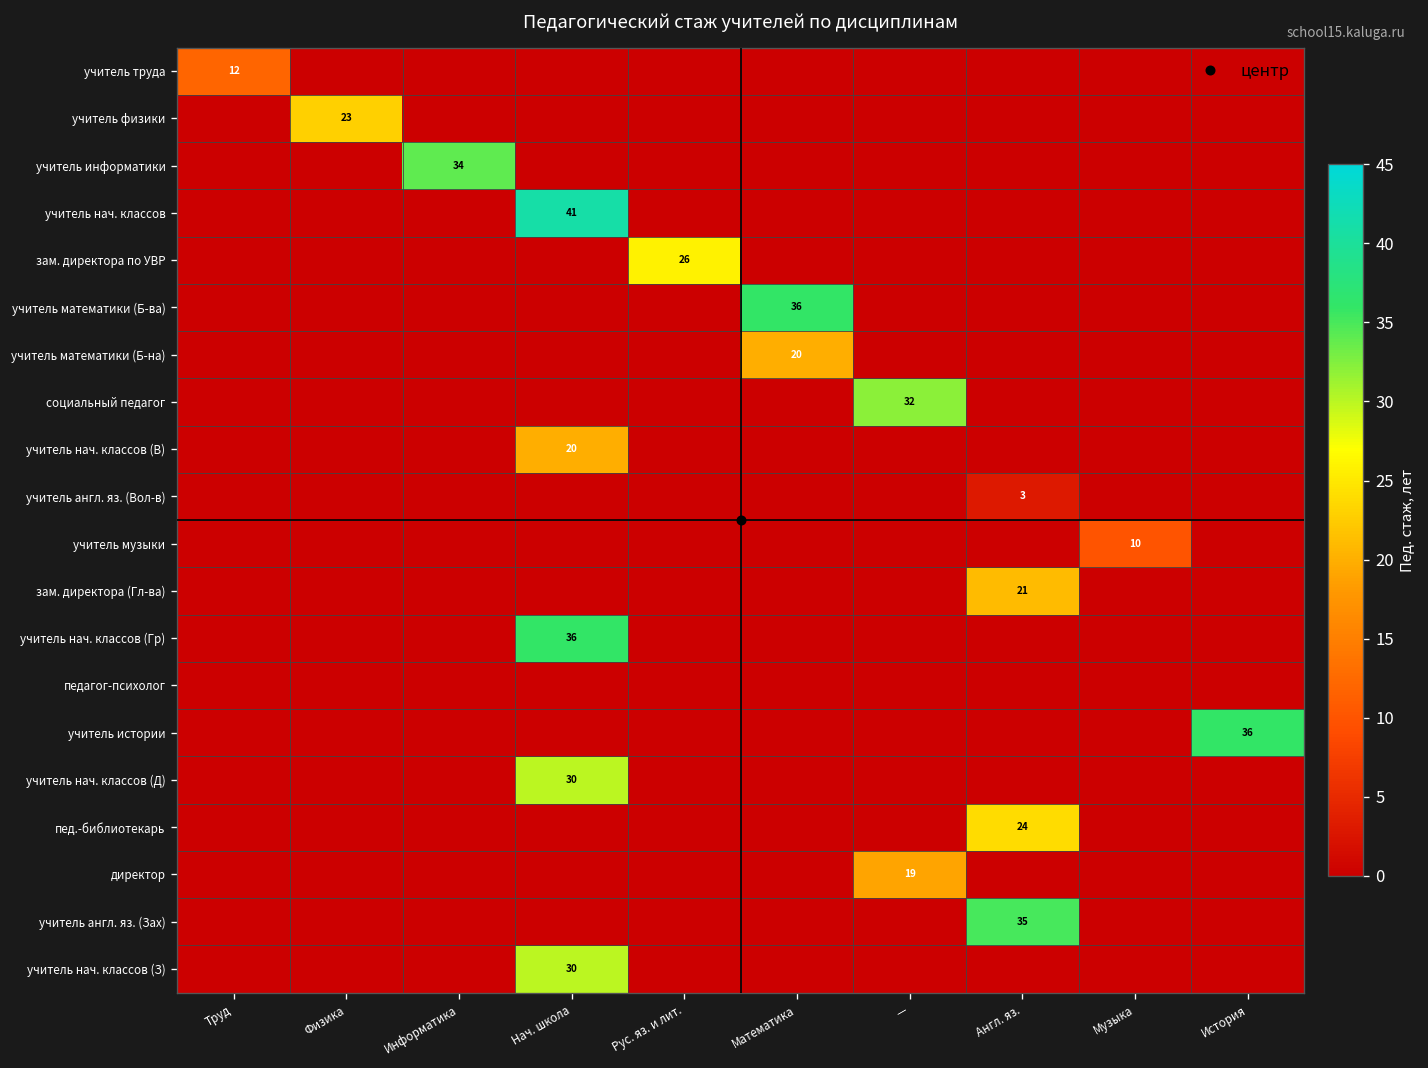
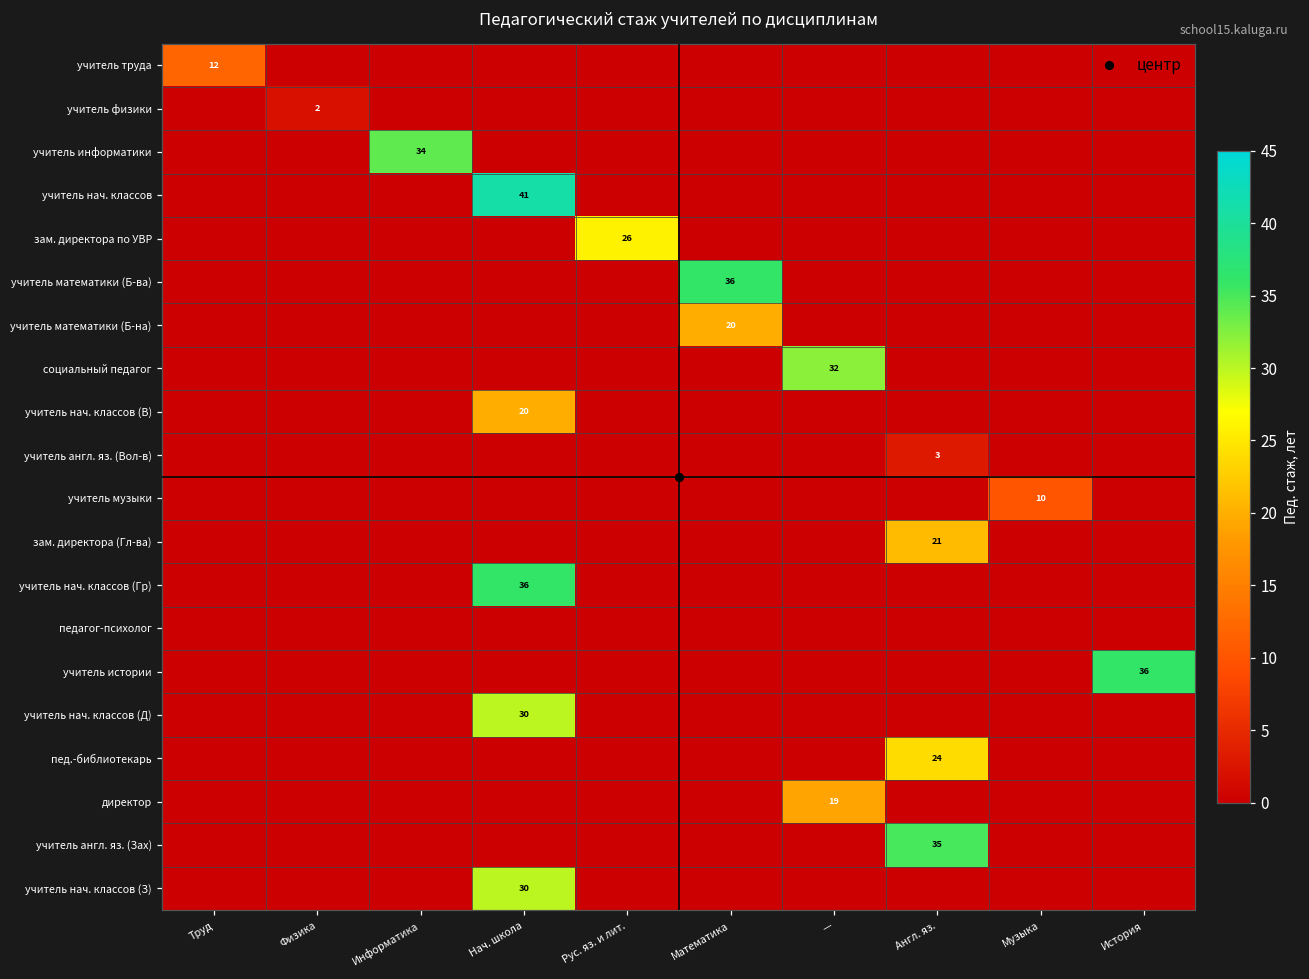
  {
    "учитель труда": {
      "Труд": 12
    },
    "учитель физики": {
-     "Физика": 23
+     "Физика": 2
    },
    "учитель информатики": {
      "Информатика": 34
    },
    "учитель нач. классов": {
      "Нач. школа": 41
    },
    "зам. директора по УВР": {
      "Рус. яз. и лит.": 26
    },
    "учитель математики (Б-ва)": {
      "Математика": 36
    },
    "учитель математики (Б-на)": {
      "Математика": 20
    },
    "социальный педагог": {
      "—": 32
    },
    "учитель нач. классов (В)": {
      "Нач. школа": 20
    },
    "учитель англ. яз. (Вол-в)": {
      "Англ. яз.": 3
    },
    "учитель музыки": {
      "Музыка": 10
    },
    "зам. директора (Гл-ва)": {
      "Англ. яз.": 21
    },
    "учитель нач. классов (Гр)": {
      "Нач. школа": 36
    },
    "учитель истории": {
      "История": 36
    },
    "учитель нач. классов (Д)": {
      "Нач. школа": 30
    },
    "пед.-библиотекарь": {
      "Англ. яз.": 24
    },
    "директор": {
      "—": 19
    },
    "учитель англ. яз. (Зах)": {
      "Англ. яз.": 35
    },
    "учитель нач. классов (З)": {
      "Нач. школа": 30
    }
  }
